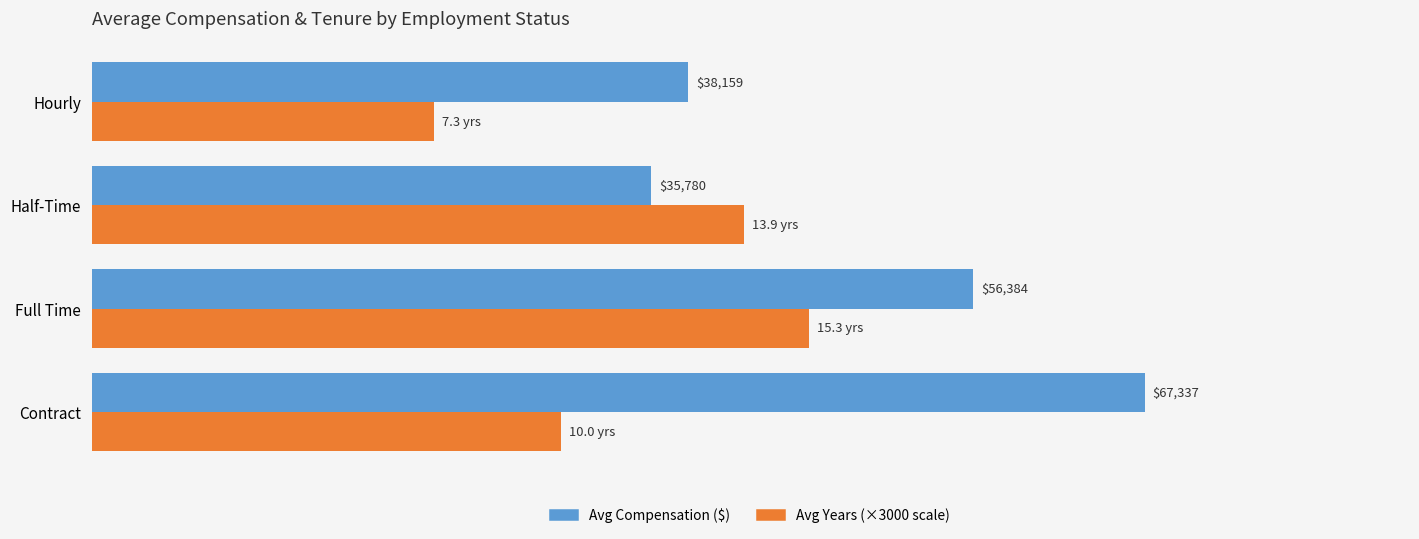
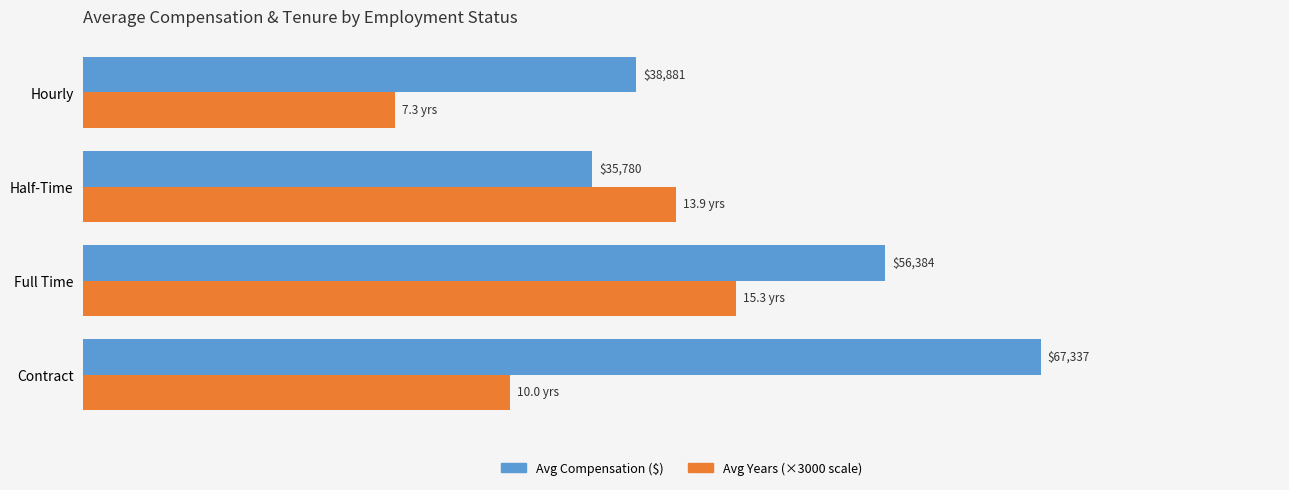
  {
    "Avg Compensation ($)": {
-     "Hourly": "$38,159",
+     "Hourly": "$38,881",
      "Half-Time": "$35,780",
      "Full Time": "$56,384",
      "Contract": "$67,337"
    }
  }
